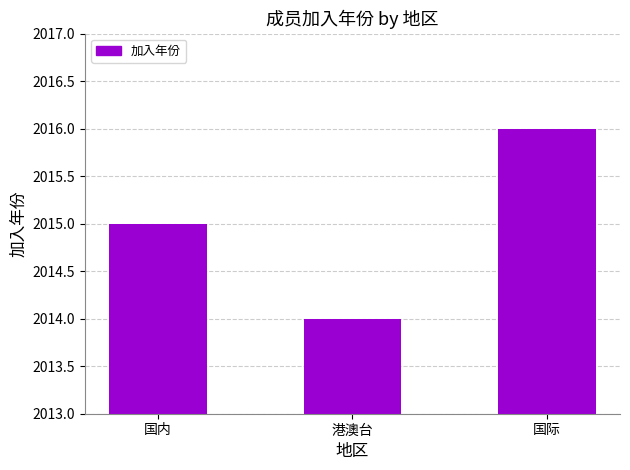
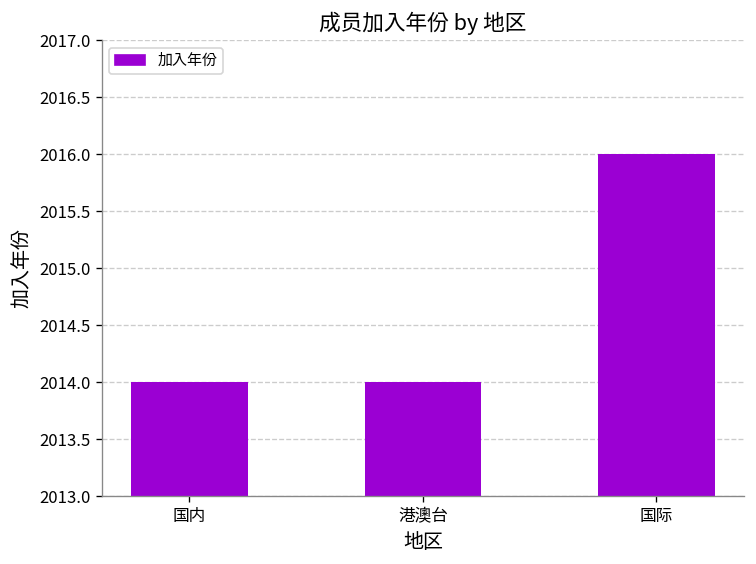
  {
-   "国内": 2015,
+   "国内": 2014,
    "港澳台": 2014,
    "国际": 2016
  }
